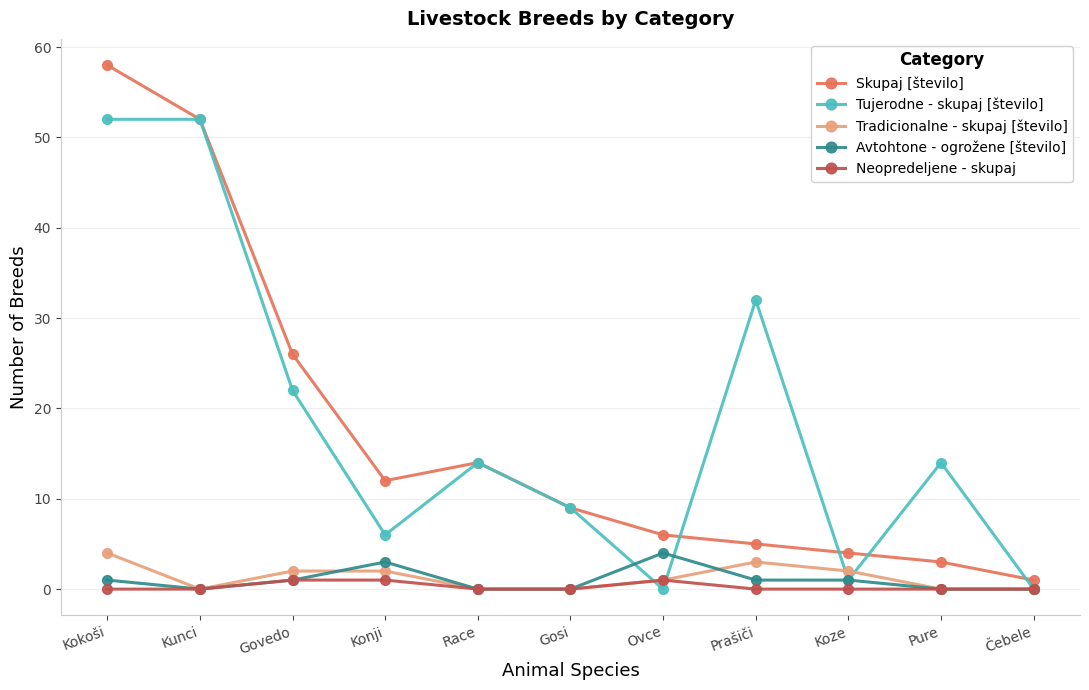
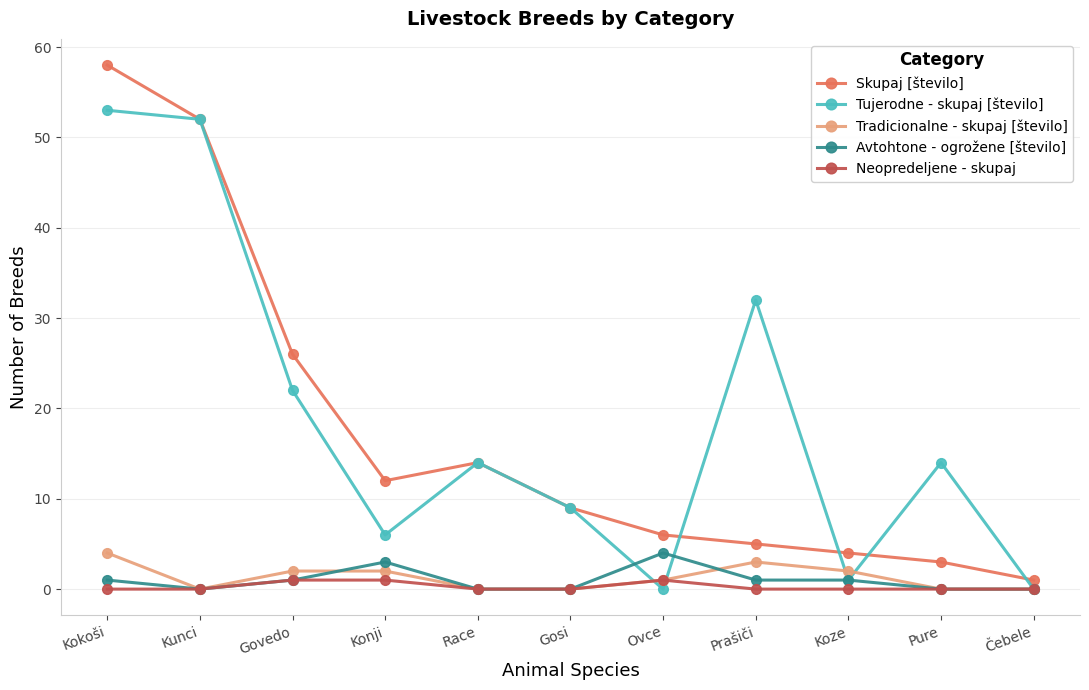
  {
    "Tujerodne - skupaj [število]": {
-     "Kokoši": 52,
+     "Kokoši": 53,
      "Govedo": 22,
      "Konji": 6,
      "Ovce": 0,
      "Prašiči": 32,
      "Pure": 14
    },
    "Avtohtone - ogrožene [število]": {
      "Kokoši": 1,
      "Konji": 3,
      "Ovce": 4,
      "Prašiči": 1
    }
  }
